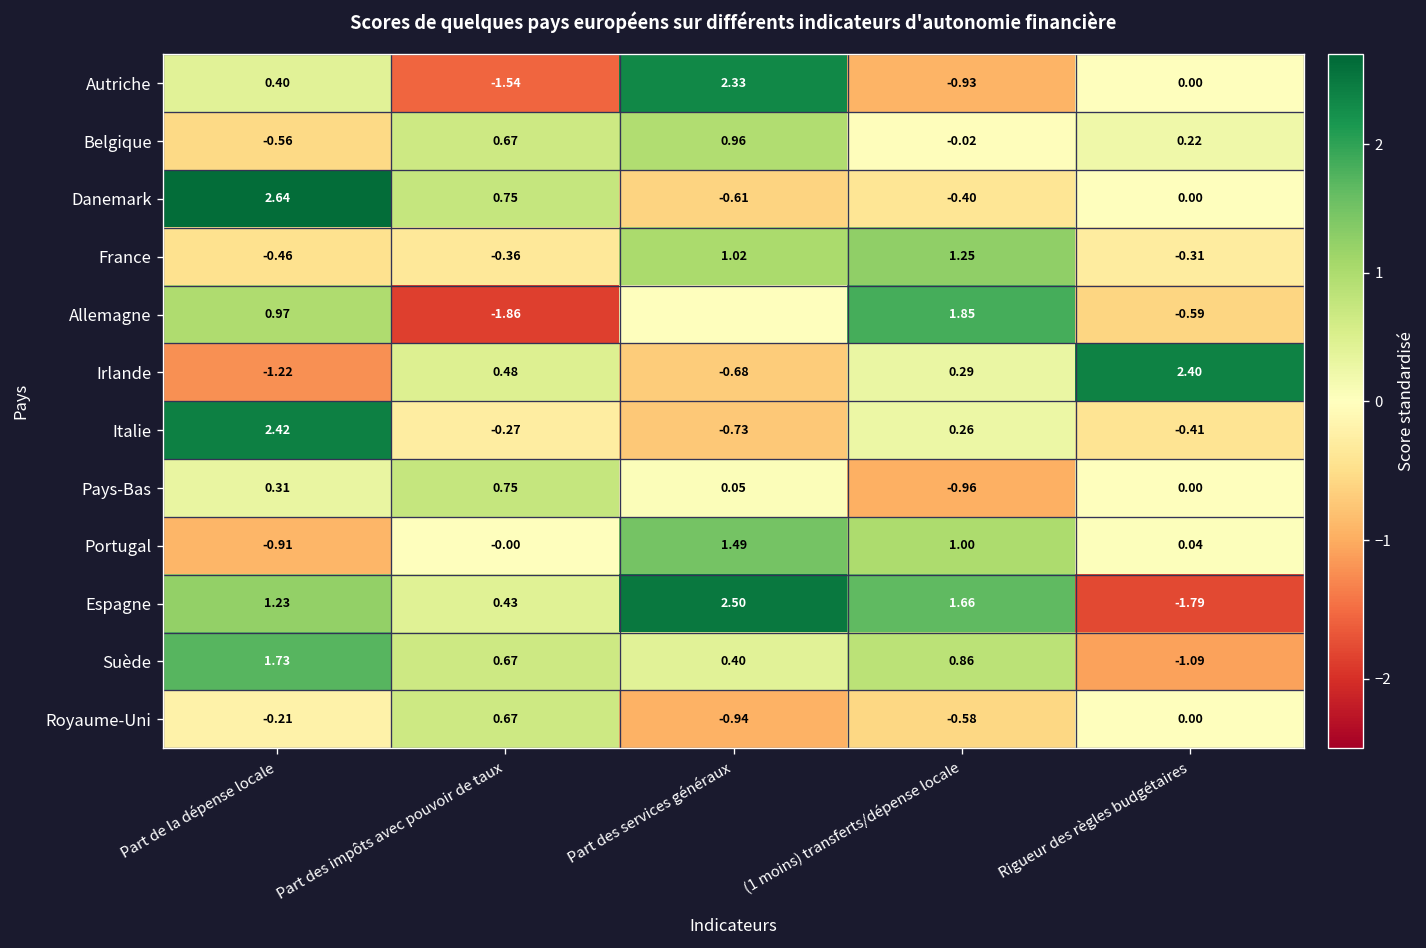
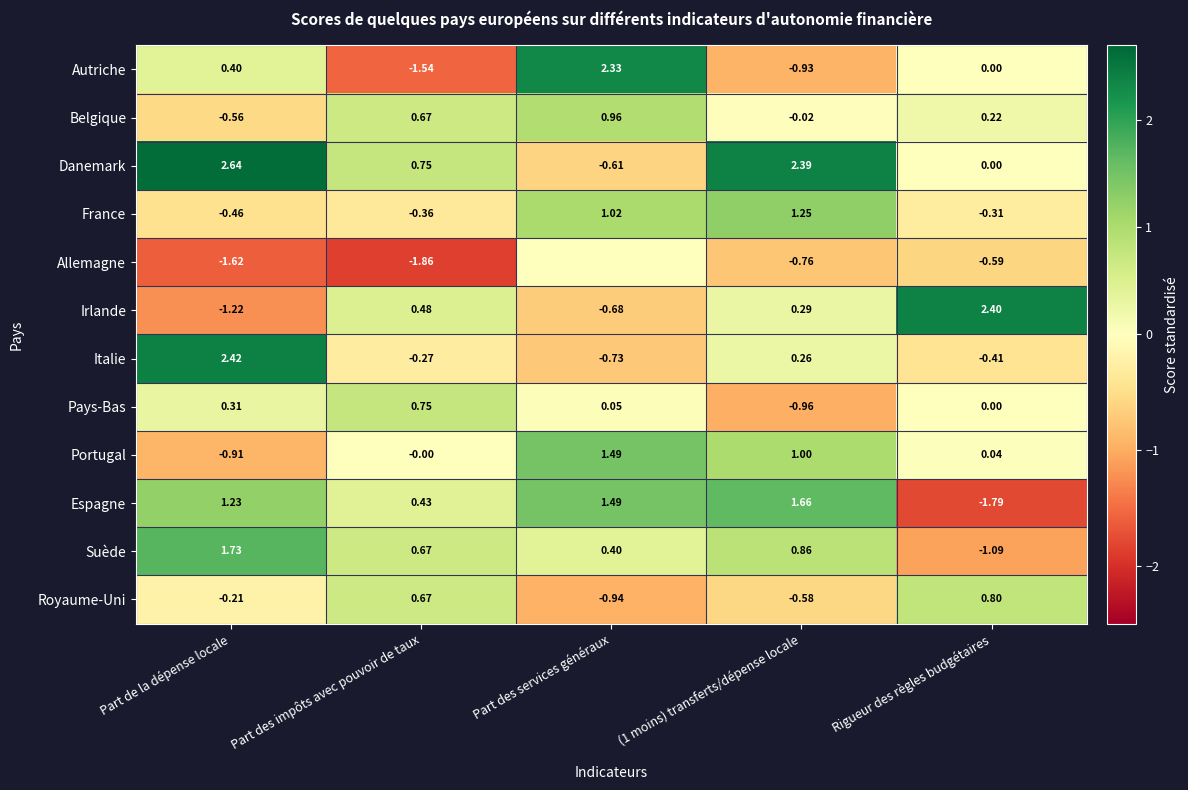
  {
    "Autriche": {
      "Part de la dépense locale": 0.40,
      "Part des impôts avec pouvoir de taux": -1.54,
      "Part des services généraux": 2.33,
      "(1 moins) transferts/dépense locale": -0.93,
      "Rigueur des règles budgétaires": 0.00
    },
    "Belgique": {
      "Part de la dépense locale": -0.56,
      "Part des impôts avec pouvoir de taux": 0.67,
      "Part des services généraux": 0.96,
      "(1 moins) transferts/dépense locale": -0.02,
      "Rigueur des règles budgétaires": 0.22
    },
    "Danemark": {
      "Part de la dépense locale": 2.64,
      "Part des impôts avec pouvoir de taux": 0.75,
      "Part des services généraux": -0.61,
-     "(1 moins) transferts/dépense locale": -0.40,
+     "(1 moins) transferts/dépense locale": 2.39,
      "Rigueur des règles budgétaires": 0.00
    },
    "France": {
      "Part de la dépense locale": -0.46,
      "Part des impôts avec pouvoir de taux": -0.36,
      "Part des services généraux": 1.02,
      "(1 moins) transferts/dépense locale": 1.25,
      "Rigueur des règles budgétaires": -0.31
    },
    "Allemagne": {
-     "Part de la dépense locale": 0.97,
+     "Part de la dépense locale": -1.62,
      "Part des impôts avec pouvoir de taux": -1.86,
-     "(1 moins) transferts/dépense locale": 1.85,
+     "(1 moins) transferts/dépense locale": -0.76,
      "Rigueur des règles budgétaires": -0.59
    },
    "Irlande": {
      "Part de la dépense locale": -1.22,
      "Part des impôts avec pouvoir de taux": 0.48,
      "Part des services généraux": -0.68,
      "(1 moins) transferts/dépense locale": 0.29,
      "Rigueur des règles budgétaires": 2.40
    },
    "Italie": {
      "Part de la dépense locale": 2.42,
      "Part des impôts avec pouvoir de taux": -0.27,
      "Part des services généraux": -0.73,
      "(1 moins) transferts/dépense locale": 0.26,
      "Rigueur des règles budgétaires": -0.41
    },
    "Pays-Bas": {
      "Part de la dépense locale": 0.31,
      "Part des impôts avec pouvoir de taux": 0.75,
      "Part des services généraux": 0.05,
      "(1 moins) transferts/dépense locale": -0.96,
      "Rigueur des règles budgétaires": 0.00
    },
    "Portugal": {
      "Part de la dépense locale": -0.91,
      "Part des impôts avec pouvoir de taux": -0.00,
      "Part des services généraux": 1.49,
      "(1 moins) transferts/dépense locale": 1.00,
      "Rigueur des règles budgétaires": 0.04
    },
    "Espagne": {
      "Part de la dépense locale": 1.23,
      "Part des impôts avec pouvoir de taux": 0.43,
-     "Part des services généraux": 2.50,
+     "Part des services généraux": 1.49,
      "(1 moins) transferts/dépense locale": 1.66,
      "Rigueur des règles budgétaires": -1.79
    },
    "Suède": {
      "Part de la dépense locale": 1.73,
      "Part des impôts avec pouvoir de taux": 0.67,
      "Part des services généraux": 0.40,
      "(1 moins) transferts/dépense locale": 0.86,
      "Rigueur des règles budgétaires": -1.09
    },
    "Royaume-Uni": {
      "Part de la dépense locale": -0.21,
      "Part des impôts avec pouvoir de taux": 0.67,
      "Part des services généraux": -0.94,
      "(1 moins) transferts/dépense locale": -0.58,
-     "Rigueur des règles budgétaires": 0.00
+     "Rigueur des règles budgétaires": 0.80
    }
  }
